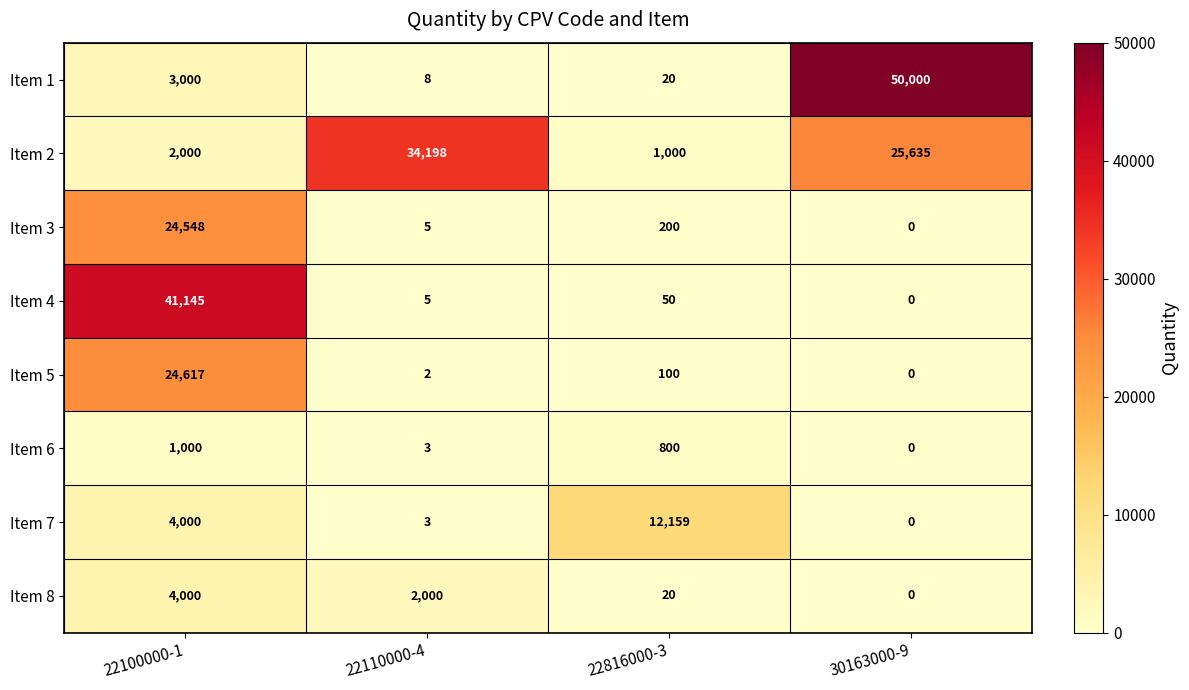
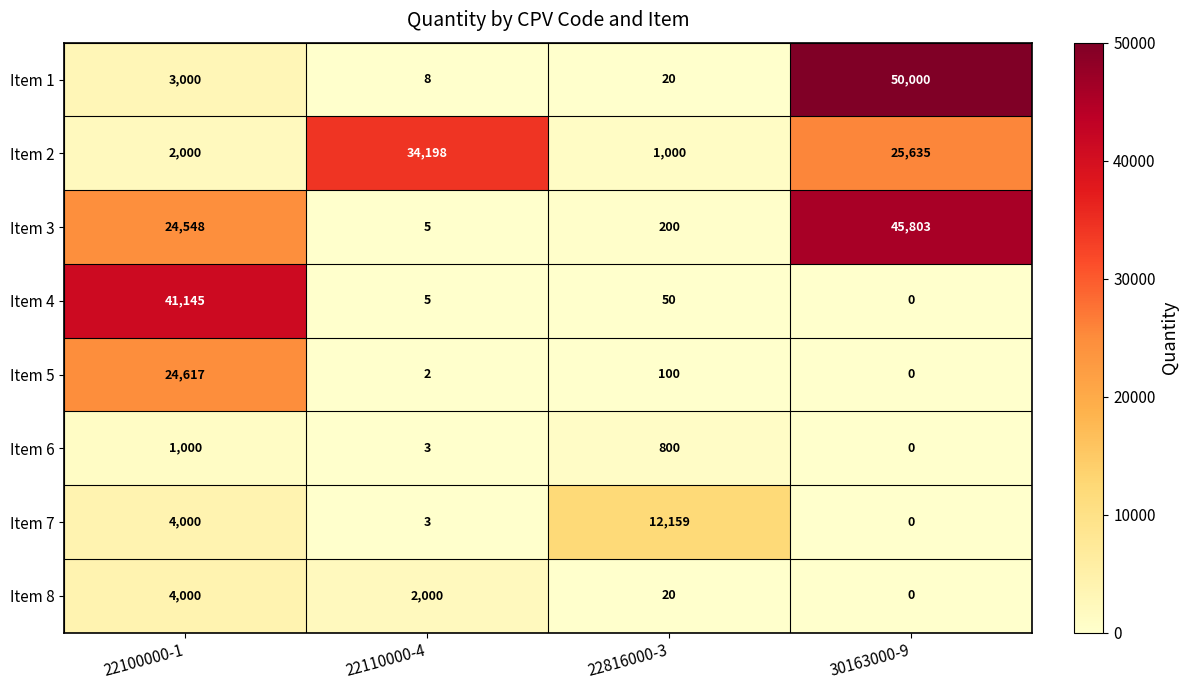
  {
    "Item 1": {
      "22100000-1": "3,000",
      "22110000-4": "8",
      "22816000-3": "20",
      "30163000-9": "50,000"
    },
    "Item 2": {
      "22100000-1": "2,000",
      "22110000-4": "34,198",
      "22816000-3": "1,000",
      "30163000-9": "25,635"
    },
    "Item 3": {
      "22100000-1": "24,548",
      "22110000-4": "5",
      "22816000-3": "200",
-     "30163000-9": "0"
+     "30163000-9": "45,803"
    },
    "Item 4": {
      "22100000-1": "41,145",
      "22110000-4": "5",
      "22816000-3": "50",
      "30163000-9": "0"
    },
    "Item 5": {
      "22100000-1": "24,617",
      "22110000-4": "2",
      "22816000-3": "100",
      "30163000-9": "0"
    },
    "Item 6": {
      "22100000-1": "1,000",
      "22110000-4": "3",
      "22816000-3": "800",
      "30163000-9": "0"
    },
    "Item 7": {
      "22100000-1": "4,000",
      "22110000-4": "3",
      "22816000-3": "12,159",
      "30163000-9": "0"
    },
    "Item 8": {
      "22100000-1": "4,000",
      "22110000-4": "2,000",
      "22816000-3": "20",
      "30163000-9": "0"
    }
  }
